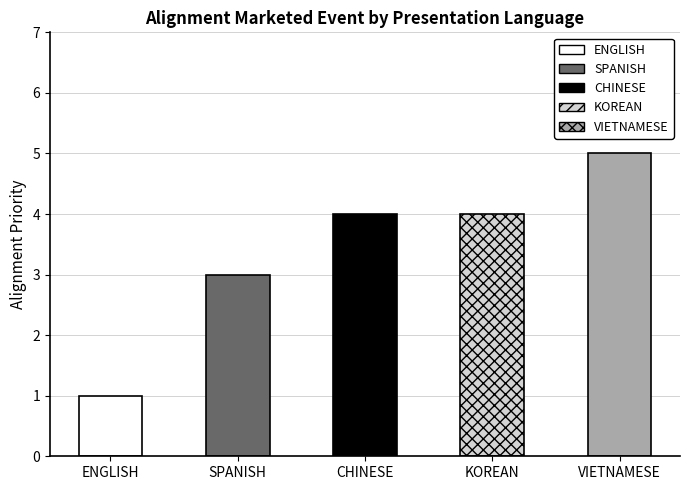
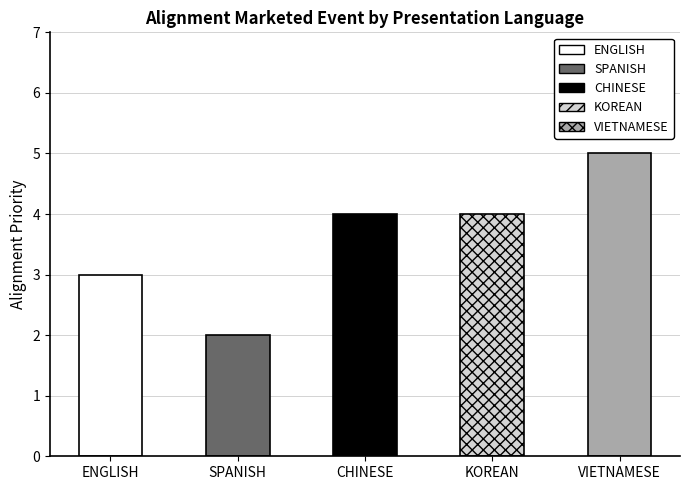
  {
-   "ENGLISH": 1,
-   "SPANISH": 3,
+   "ENGLISH": 3,
+   "SPANISH": 2,
    "CHINESE": 4,
    "KOREAN": 4,
    "VIETNAMESE": 5
  }
